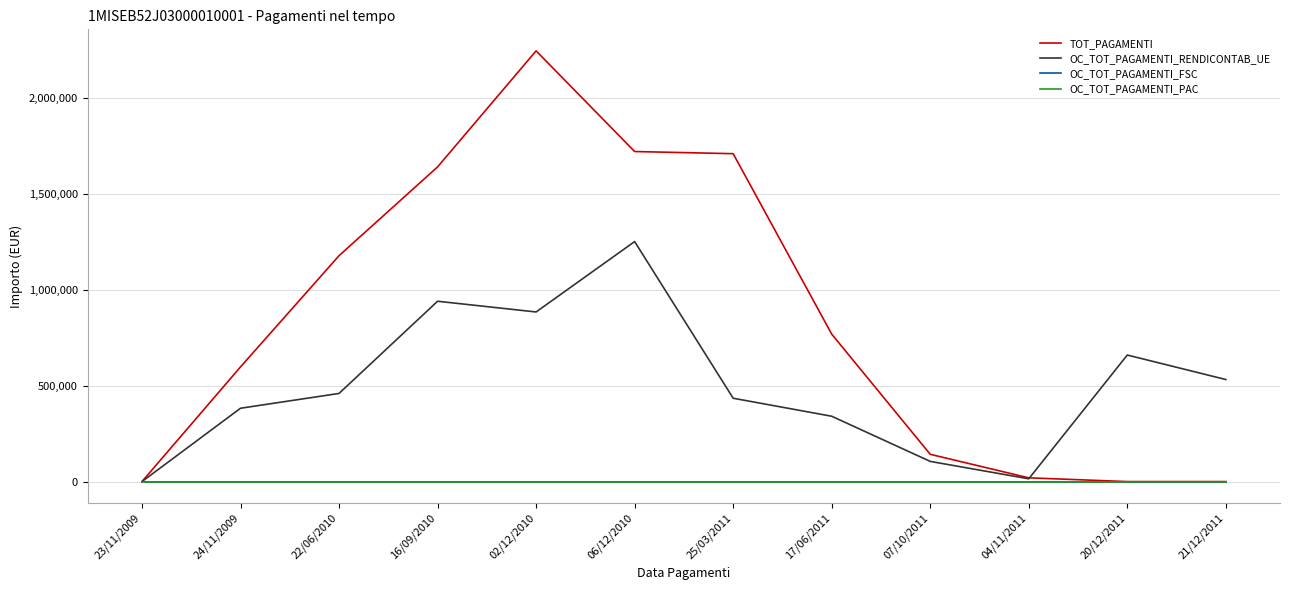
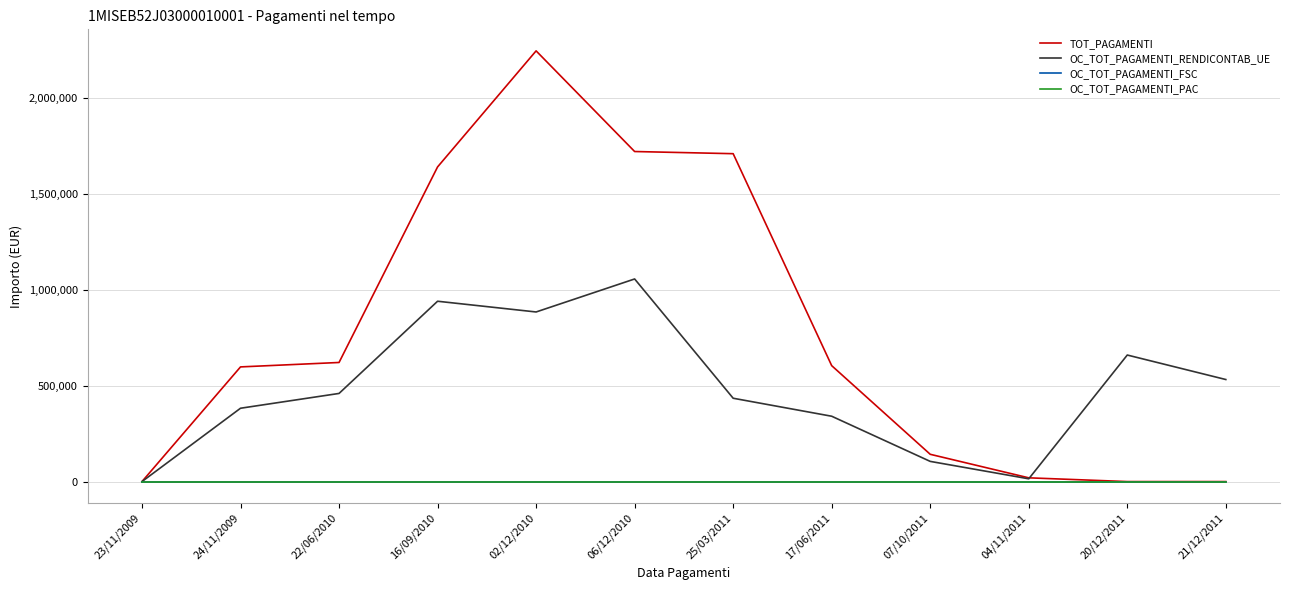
  {
    "TOT_PAGAMENTI": {
      "24/11/2009": "600,000",
-     "22/06/2010": "1,180,000",
+     "22/06/2010": "620,000",
      "16/09/2010": "1,640,000",
      "02/12/2010": "2,250,000",
      "06/12/2010": "1,720,000",
      "25/03/2011": "1,710,000",
-     "17/06/2011": "770,000",
+     "17/06/2011": "600,000",
      "07/10/2011": "140,000"
    },
    "OC_TOT_PAGAMENTI_RENDICONTAB_UE": {
      "24/11/2009": "380,000",
      "22/06/2010": "460,000",
      "16/09/2010": "940,000",
      "02/12/2010": "880,000",
-     "06/12/2010": "1,250,000",
+     "06/12/2010": "1,060,000",
      "25/03/2011": "430,000",
      "17/06/2011": "340,000",
      "07/10/2011": "110,000",
      "20/12/2011": "660,000",
      "21/12/2011": "530,000"
    },
    "OC_TOT_PAGAMENTI_PAC": {
      "24/11/2009": "0",
      "22/06/2010": "0",
      "16/09/2010": "0",
      "02/12/2010": "0",
      "06/12/2010": "0",
      "25/03/2011": "0",
      "17/06/2011": "0",
      "07/10/2011": "0",
      "04/11/2011": "0"
    }
  }
